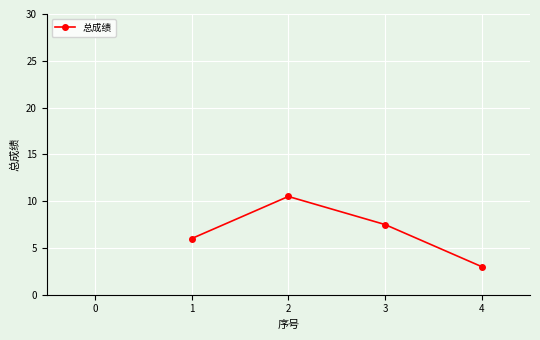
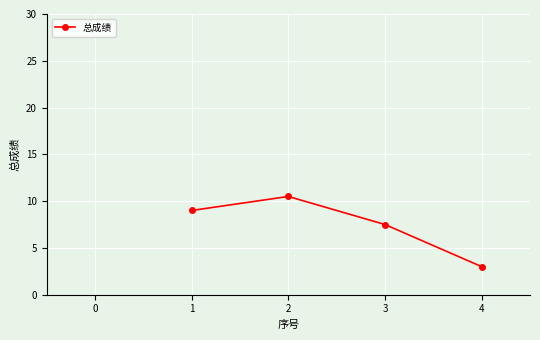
  {
-   "1": 6,
+   "1": 9,
    "2": 11,
    "3": 8,
    "4": 3
  }
